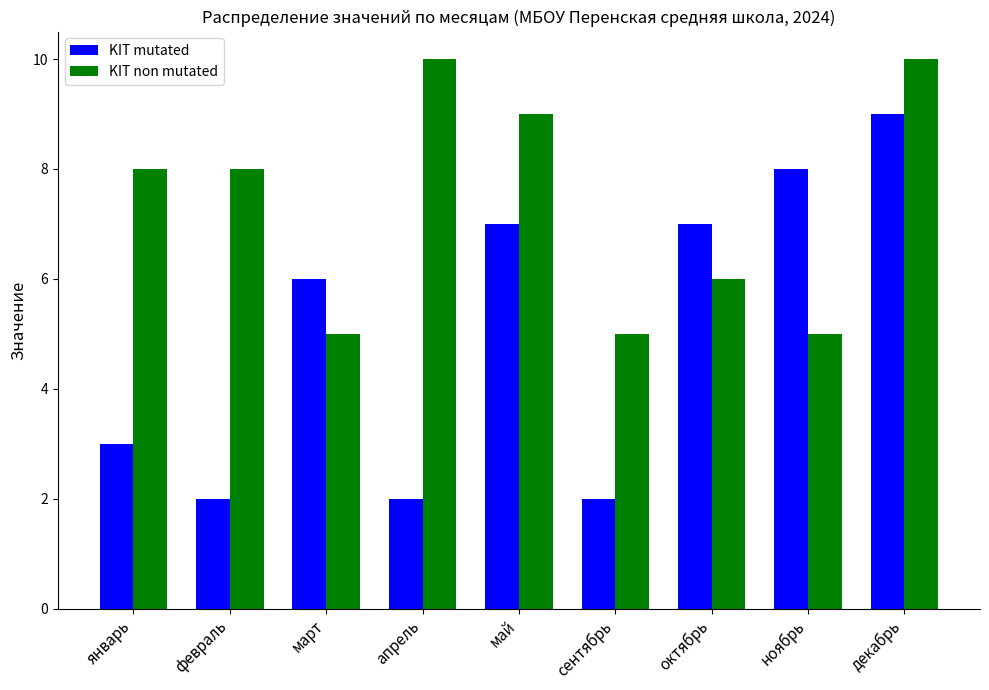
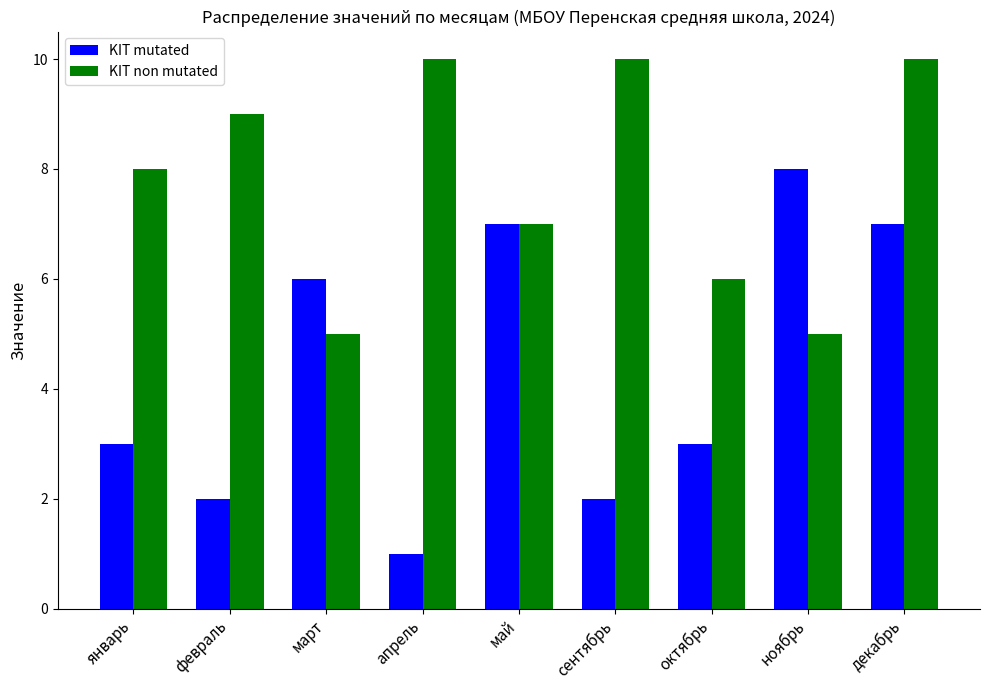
  {
    "KIT mutated": {
      "январь": 3,
      "февраль": 2,
      "март": 6,
-     "апрель": 2,
+     "апрель": 1,
      "май": 7,
      "сентябрь": 2,
-     "октябрь": 7,
+     "октябрь": 3,
      "ноябрь": 8,
-     "декабрь": 9
+     "декабрь": 7
    },
    "KIT non mutated": {
      "январь": 8,
-     "февраль": 8,
+     "февраль": 9,
      "март": 5,
      "апрель": 10,
-     "май": 9,
-     "сентябрь": 5,
+     "май": 7,
+     "сентябрь": 10,
      "октябрь": 6,
      "ноябрь": 5,
      "декабрь": 10
    }
  }
